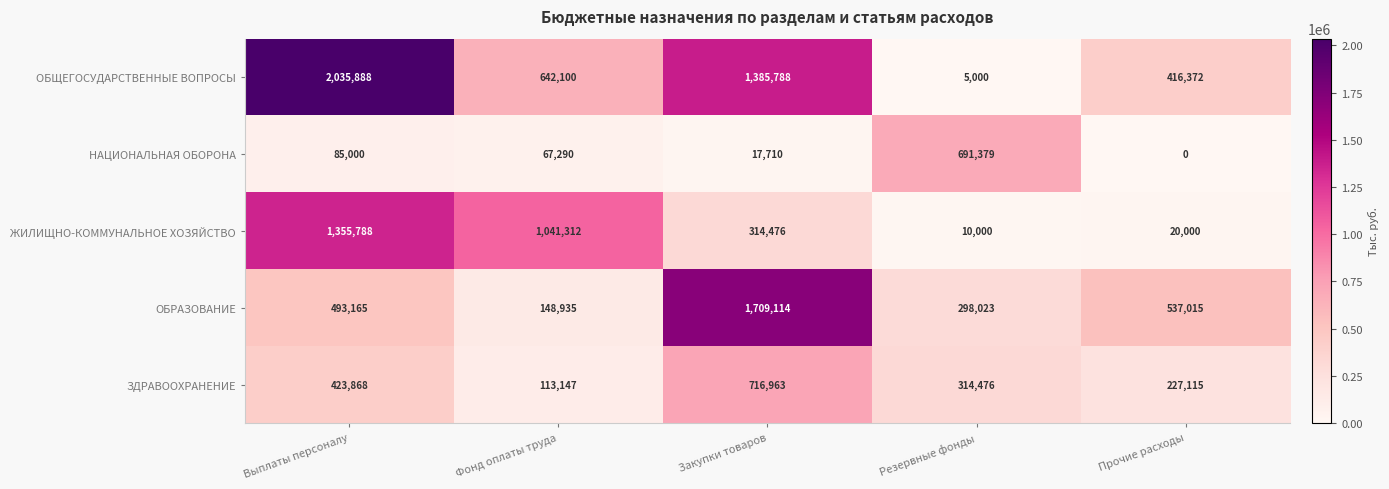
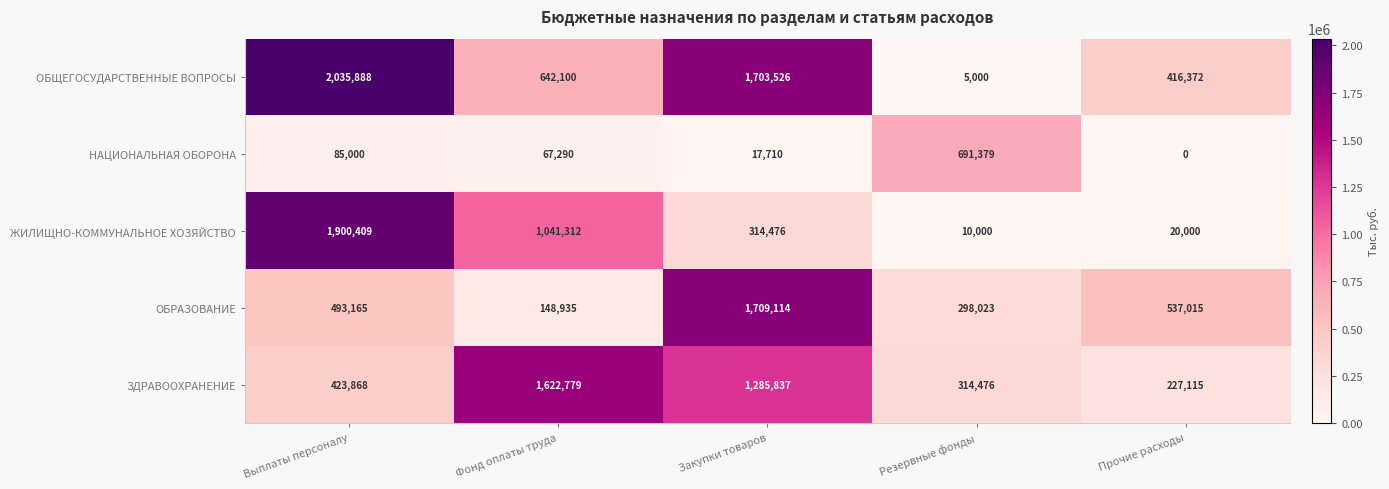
  {
    "ОБЩЕГОСУДАРСТВЕННЫЕ ВОПРОСЫ": {
      "Выплаты персоналу": "2,035,888",
      "Фонд оплаты труда": "642,100",
-     "Закупки товаров": "1,385,788",
+     "Закупки товаров": "1,703,526",
      "Резервные фонды": "5,000",
      "Прочие расходы": "416,372"
    },
    "НАЦИОНАЛЬНАЯ ОБОРОНА": {
      "Выплаты персоналу": "85,000",
      "Фонд оплаты труда": "67,290",
      "Закупки товаров": "17,710",
      "Резервные фонды": "691,379",
      "Прочие расходы": "0"
    },
    "ЖИЛИЩНО-КОММУНАЛЬНОЕ ХОЗЯЙСТВО": {
-     "Выплаты персоналу": "1,355,788",
+     "Выплаты персоналу": "1,900,409",
      "Фонд оплаты труда": "1,041,312",
      "Закупки товаров": "314,476",
      "Резервные фонды": "10,000",
      "Прочие расходы": "20,000"
    },
    "ОБРАЗОВАНИЕ": {
      "Выплаты персоналу": "493,165",
      "Фонд оплаты труда": "148,935",
      "Закупки товаров": "1,709,114",
      "Резервные фонды": "298,023",
      "Прочие расходы": "537,015"
    },
    "ЗДРАВООХРАНЕНИЕ": {
      "Выплаты персоналу": "423,868",
-     "Фонд оплаты труда": "113,147",
-     "Закупки товаров": "716,963",
+     "Фонд оплаты труда": "1,622,779",
+     "Закупки товаров": "1,285,837",
      "Резервные фонды": "314,476",
      "Прочие расходы": "227,115"
    }
  }
